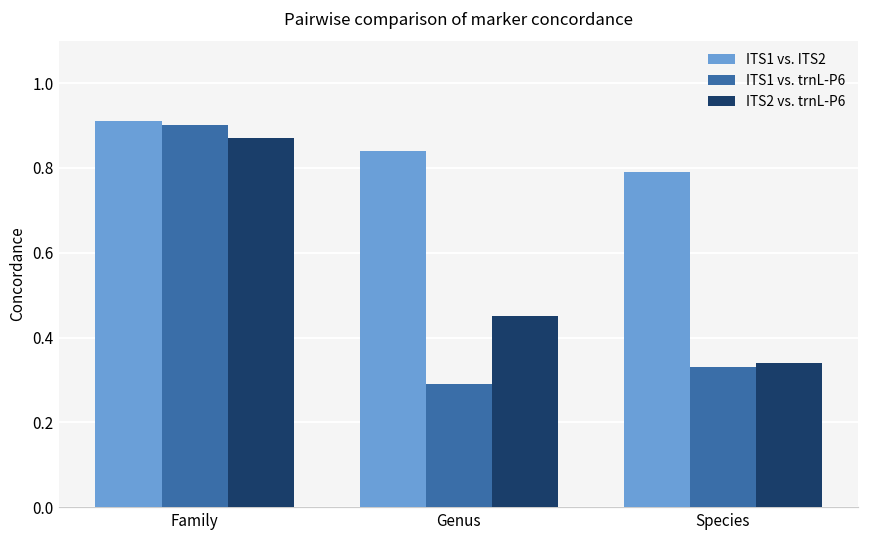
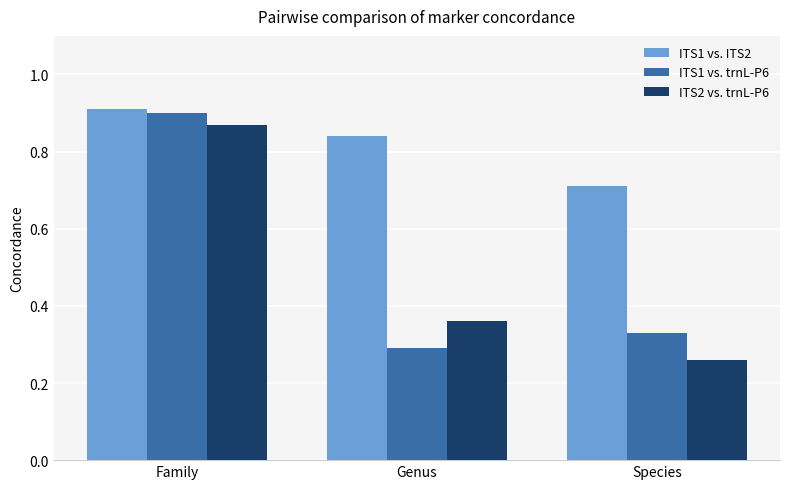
  {
    "ITS1 vs. ITS2": {
      "Family": 0.91,
      "Genus": 0.84,
-     "Species": 0.79
+     "Species": 0.71
    },
    "ITS1 vs. trnL-P6": {
      "Family": 0.90,
      "Genus": 0.29,
      "Species": 0.33
    },
    "ITS2 vs. trnL-P6": {
      "Family": 0.87,
-     "Genus": 0.45,
-     "Species": 0.34
+     "Genus": 0.36,
+     "Species": 0.26
    }
  }
